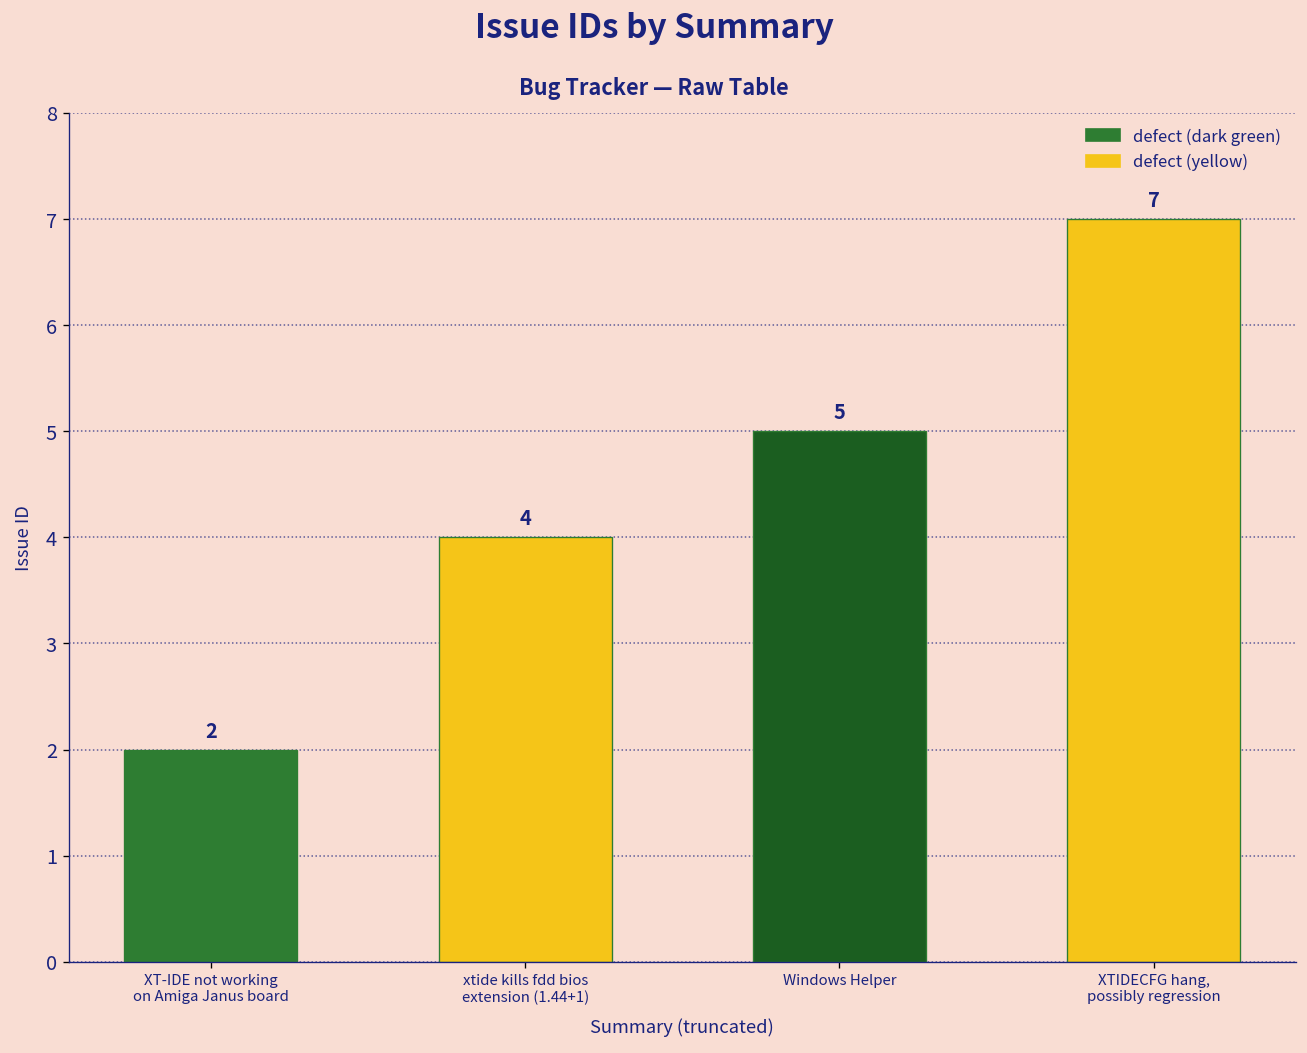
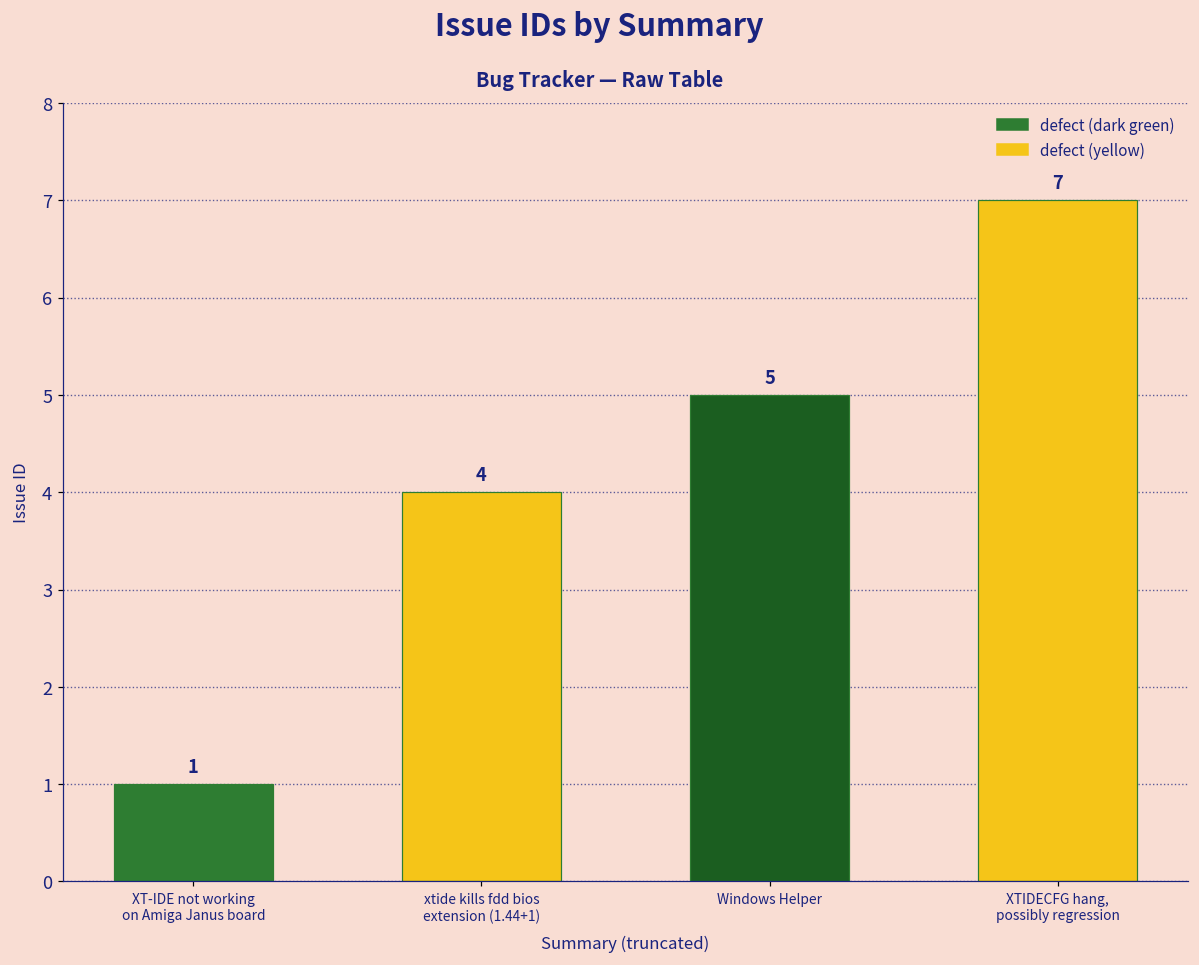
  {
-   "XT-IDE not working on Amiga Janus board": 2,
+   "XT-IDE not working on Amiga Janus board": 1,
    "xtide kills fdd bios extension (1.44+1)": 4,
    "Windows Helper": 5,
    "XTIDECFG hang, possibly regression": 7
  }
